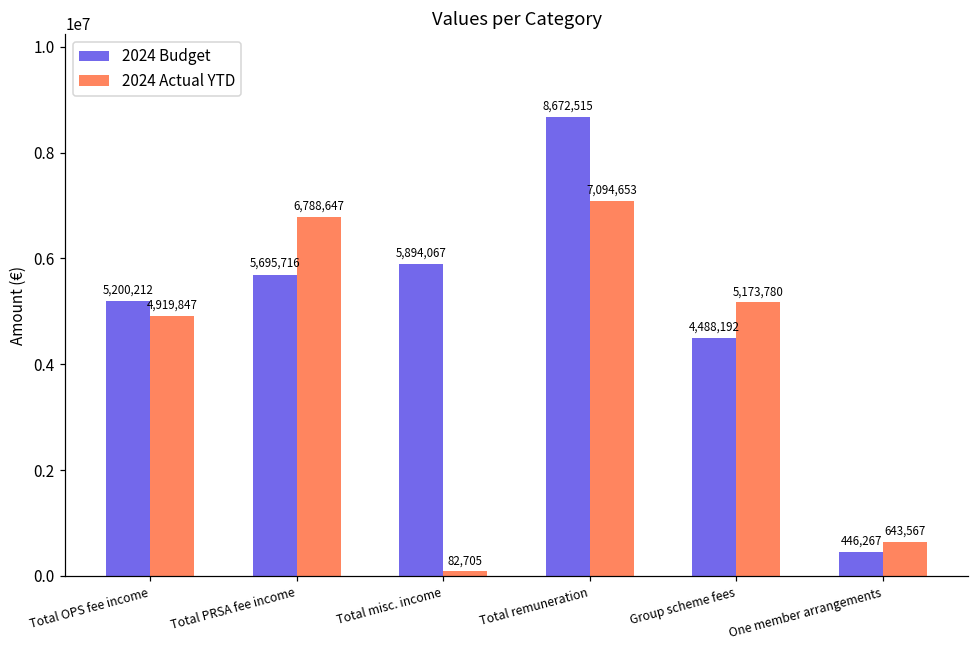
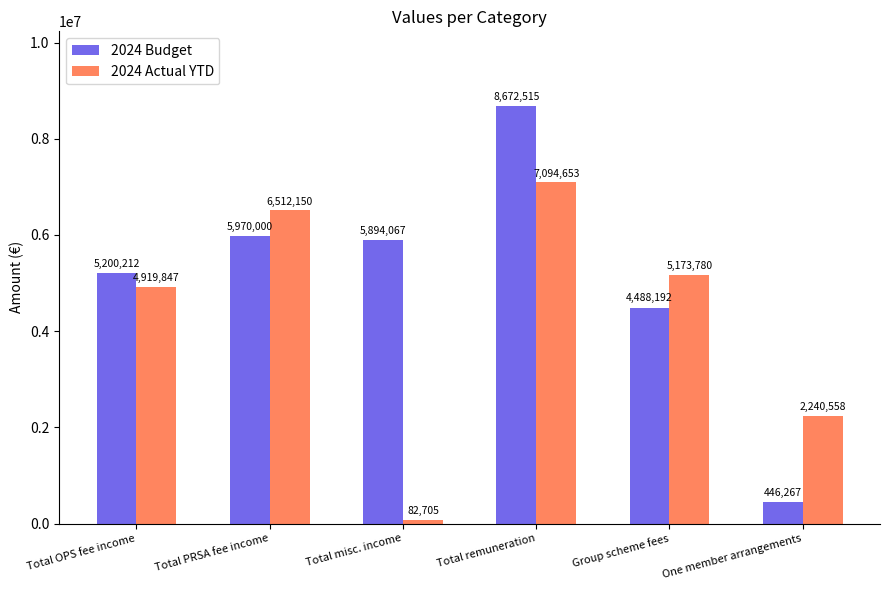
  {
    "2024 Budget": {
      "Total OPS fee income": "5,200,212",
-     "Total PRSA fee income": "5,695,716",
+     "Total PRSA fee income": "5,970,000",
      "Total misc. income": "5,894,067",
      "Total remuneration": "8,672,515",
      "Group scheme fees": "4,488,192",
      "One member arrangements": "446,267"
    },
    "2024 Actual YTD": {
      "Total OPS fee income": "4,919,847",
-     "Total PRSA fee income": "6,788,647",
+     "Total PRSA fee income": "6,512,150",
      "Total misc. income": "82,705",
      "Total remuneration": "7,094,653",
      "Group scheme fees": "5,173,780",
-     "One member arrangements": "643,567"
+     "One member arrangements": "2,240,558"
    }
  }
